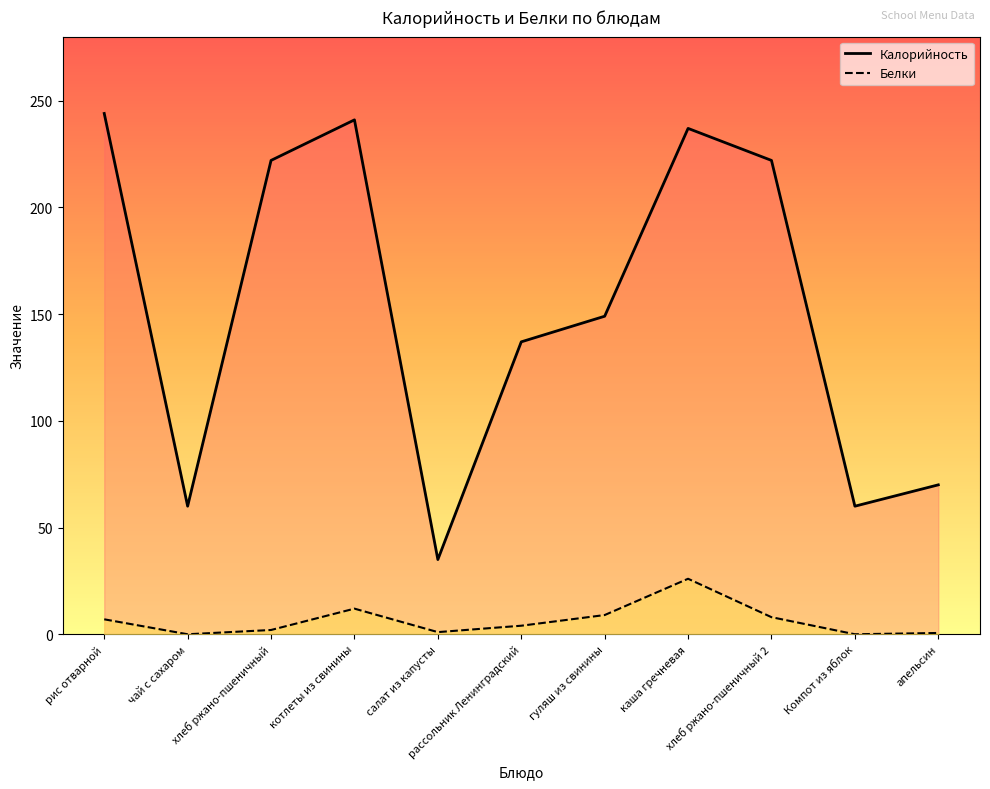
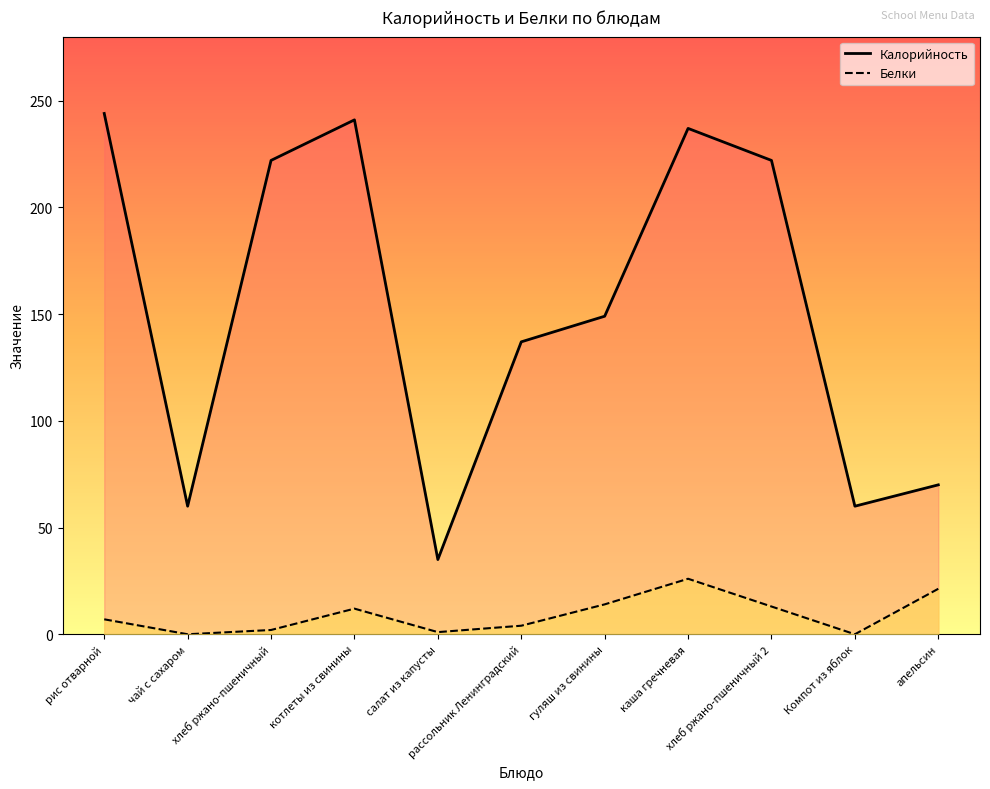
  {
    "Белки": {
      "рис отварной": 7,
      "чай с сахаром": 0,
      "хлеб ржано-пшеничный": 2,
      "котлеты из свинины": 12,
      "салат из капусты": 1,
      "рассольник Ленинградский": 4,
-     "гуляш из свинины": 9,
+     "гуляш из свинины": 14,
      "каша гречневая": 26,
-     "хлеб ржано-пшеничный 2": 8,
+     "хлеб ржано-пшеничный 2": 13,
      "Компот из яблок": 0,
-     "апельсин": 1
+     "апельсин": 21
    }
  }
